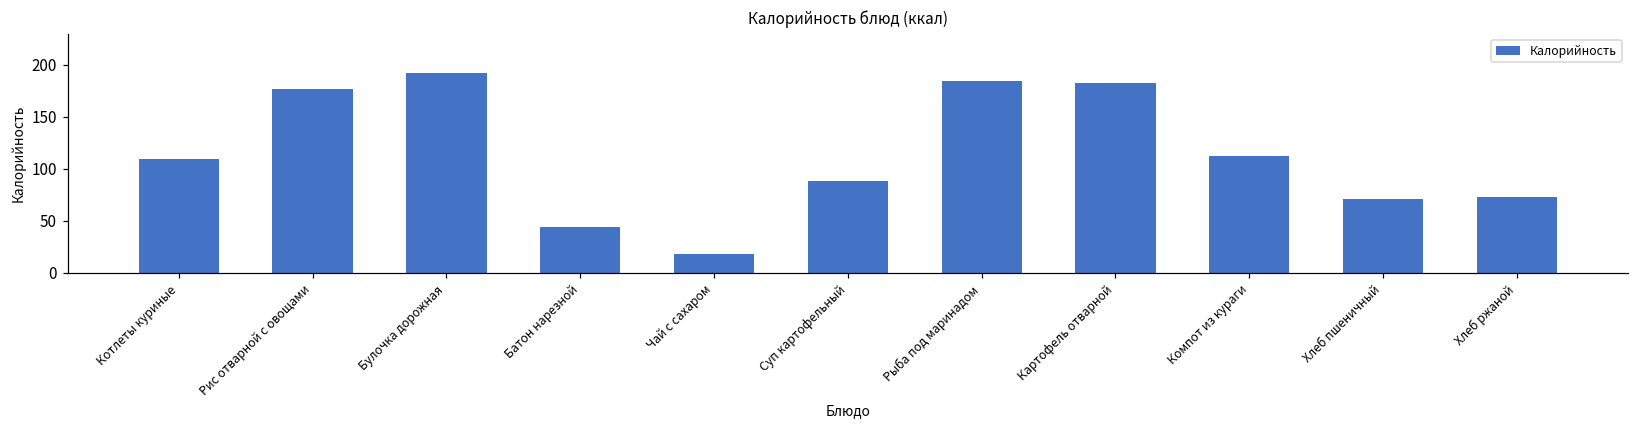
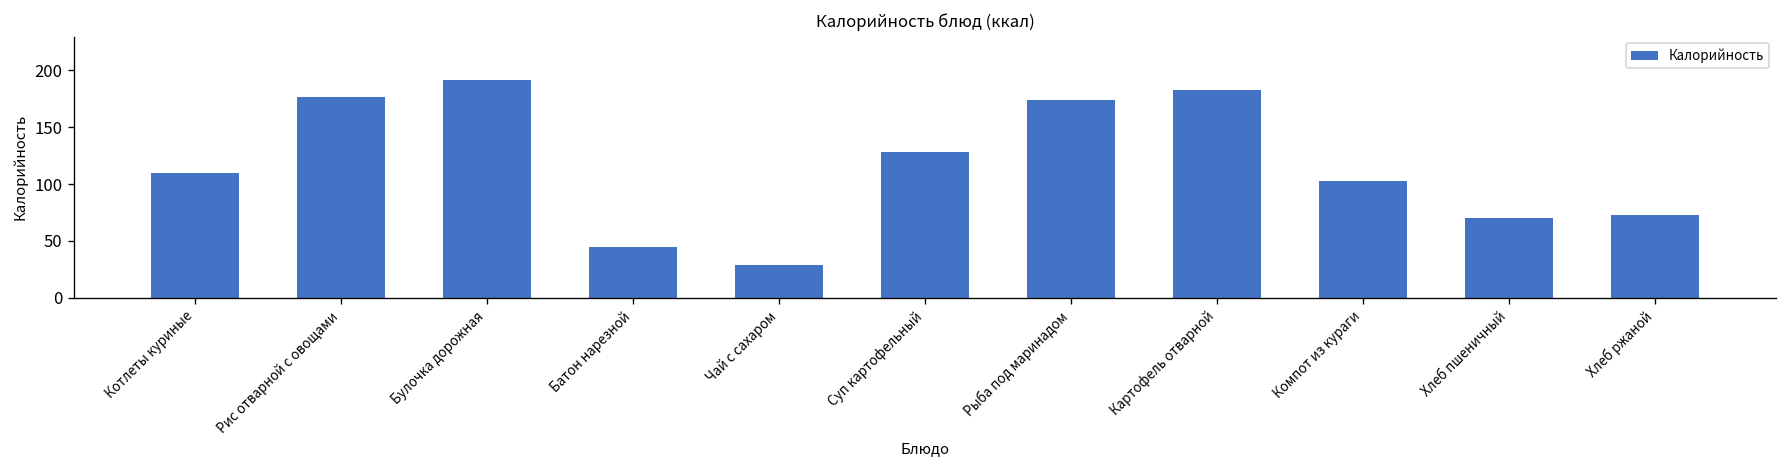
  {
    "Котлеты куриные": 110,
    "Рис отварной с овощами": 180,
    "Булочка дорожная": 190,
    "Батон нарезной": 40,
-   "Чай с сахаром": 20,
-   "Суп картофельный": 90,
-   "Рыба под маринадом": 180,
+   "Чай с сахаром": 30,
+   "Суп картофельный": 130,
+   "Рыба под маринадом": 170,
    "Картофель отварной": 180,
-   "Компот из кураги": 110,
+   "Компот из кураги": 100,
    "Хлеб пшеничный": 70,
    "Хлеб ржаной": 70
  }
